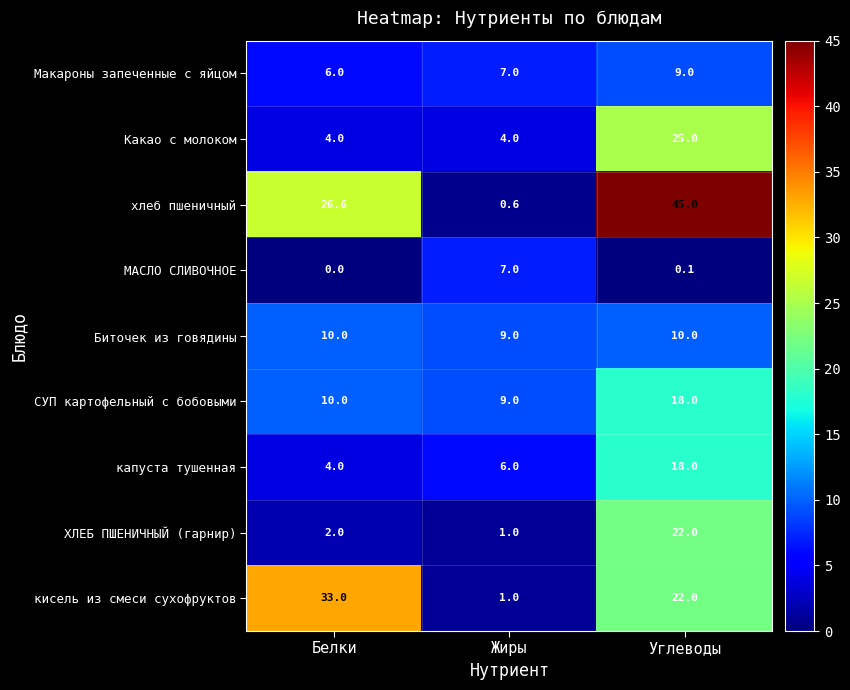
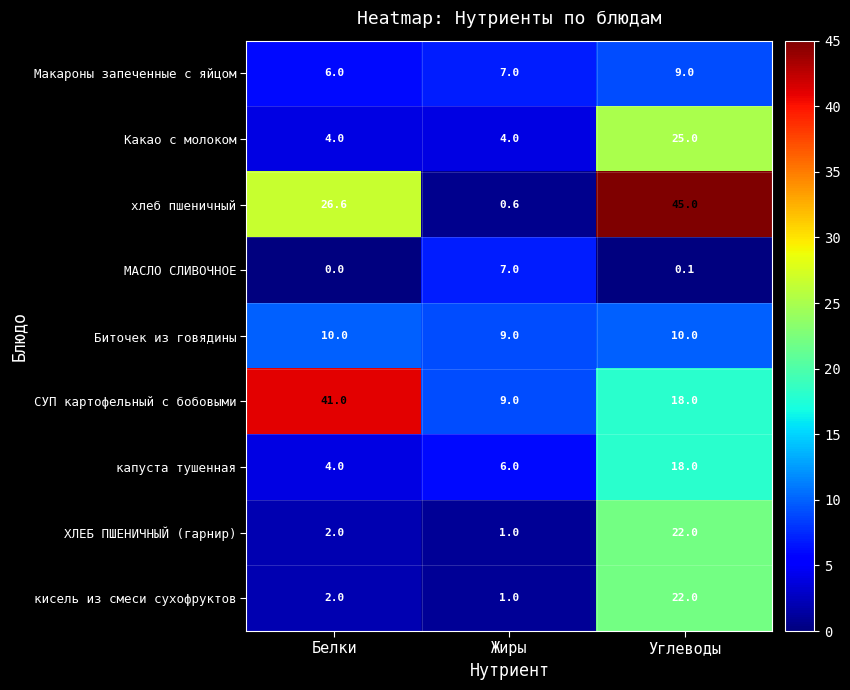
  {
    "Макароны запеченные с яйцом": {
      "Белки": 6.0,
      "Жиры": 7.0,
      "Углеводы": 9.0
    },
    "Какао с молоком": {
      "Белки": 4.0,
      "Жиры": 4.0,
      "Углеводы": 25.0
    },
    "хлеб пшеничный": {
      "Белки": 26.6,
      "Жиры": 0.6,
      "Углеводы": 45.0
    },
    "МАСЛО СЛИВОЧНОЕ": {
      "Белки": 0.0,
      "Жиры": 7.0,
      "Углеводы": 0.1
    },
    "Биточек из говядины": {
      "Белки": 10.0,
      "Жиры": 9.0,
      "Углеводы": 10.0
    },
    "СУП картофельный с бобовыми": {
-     "Белки": 10.0,
+     "Белки": 41.0,
      "Жиры": 9.0,
      "Углеводы": 18.0
    },
    "капуста тушенная": {
      "Белки": 4.0,
      "Жиры": 6.0,
      "Углеводы": 18.0
    },
    "ХЛЕБ ПШЕНИЧНЫЙ (гарнир)": {
      "Белки": 2.0,
      "Жиры": 1.0,
      "Углеводы": 22.0
    },
    "кисель из смеси сухофруктов": {
-     "Белки": 33.0,
+     "Белки": 2.0,
      "Жиры": 1.0,
      "Углеводы": 22.0
    }
  }
